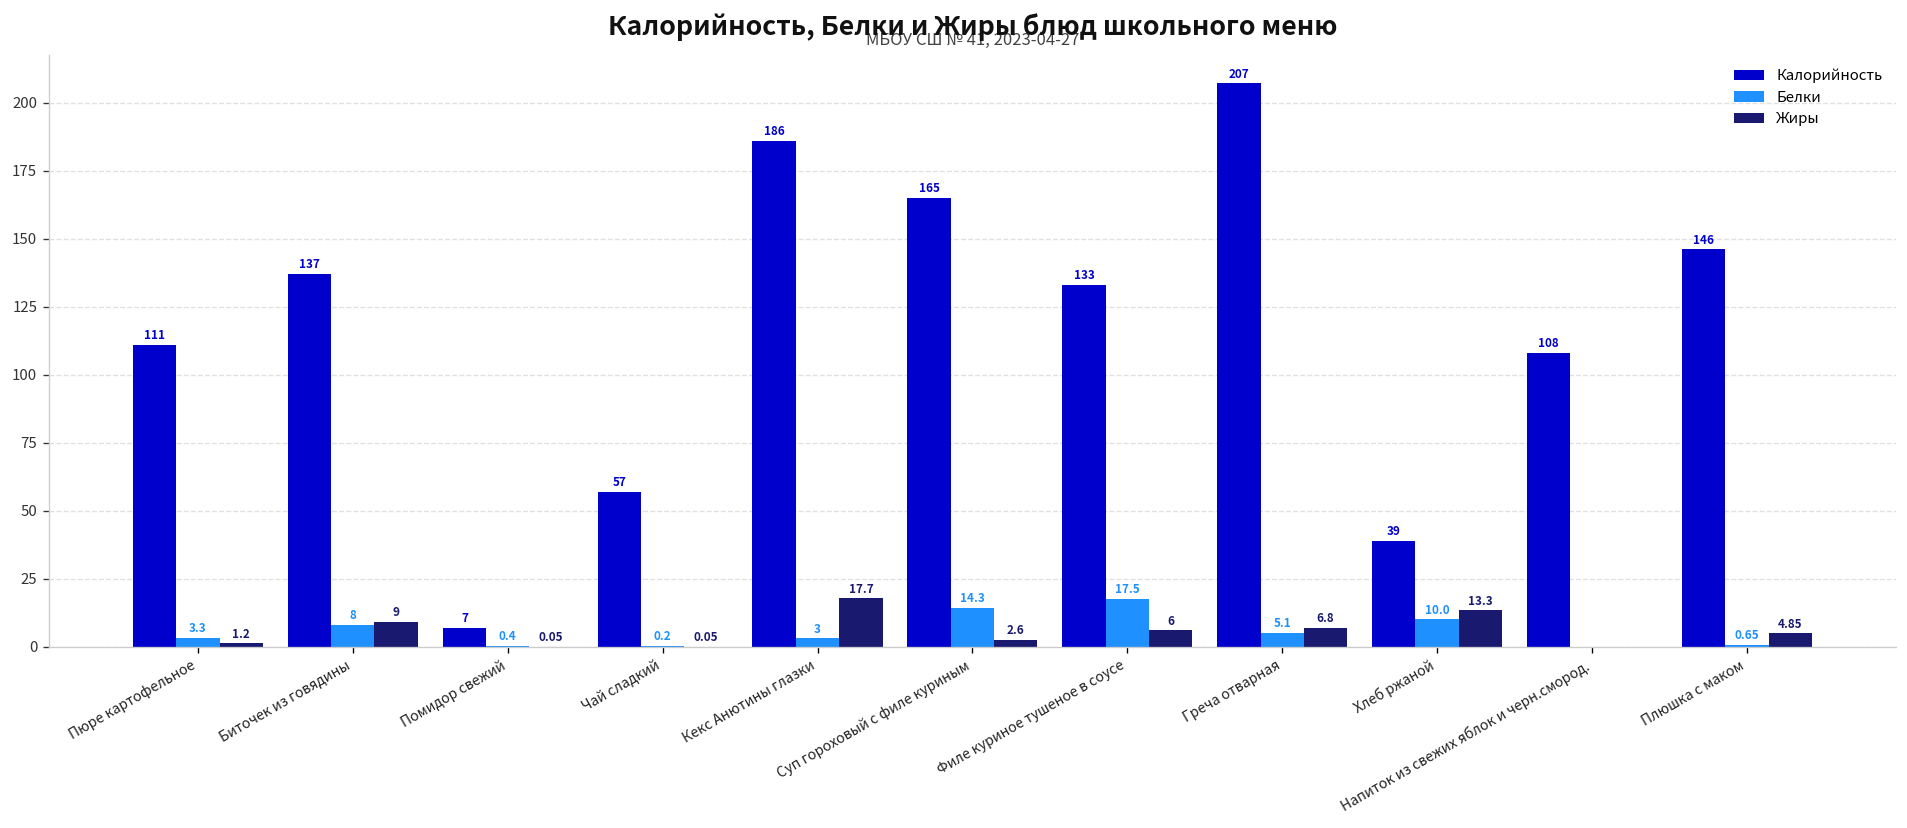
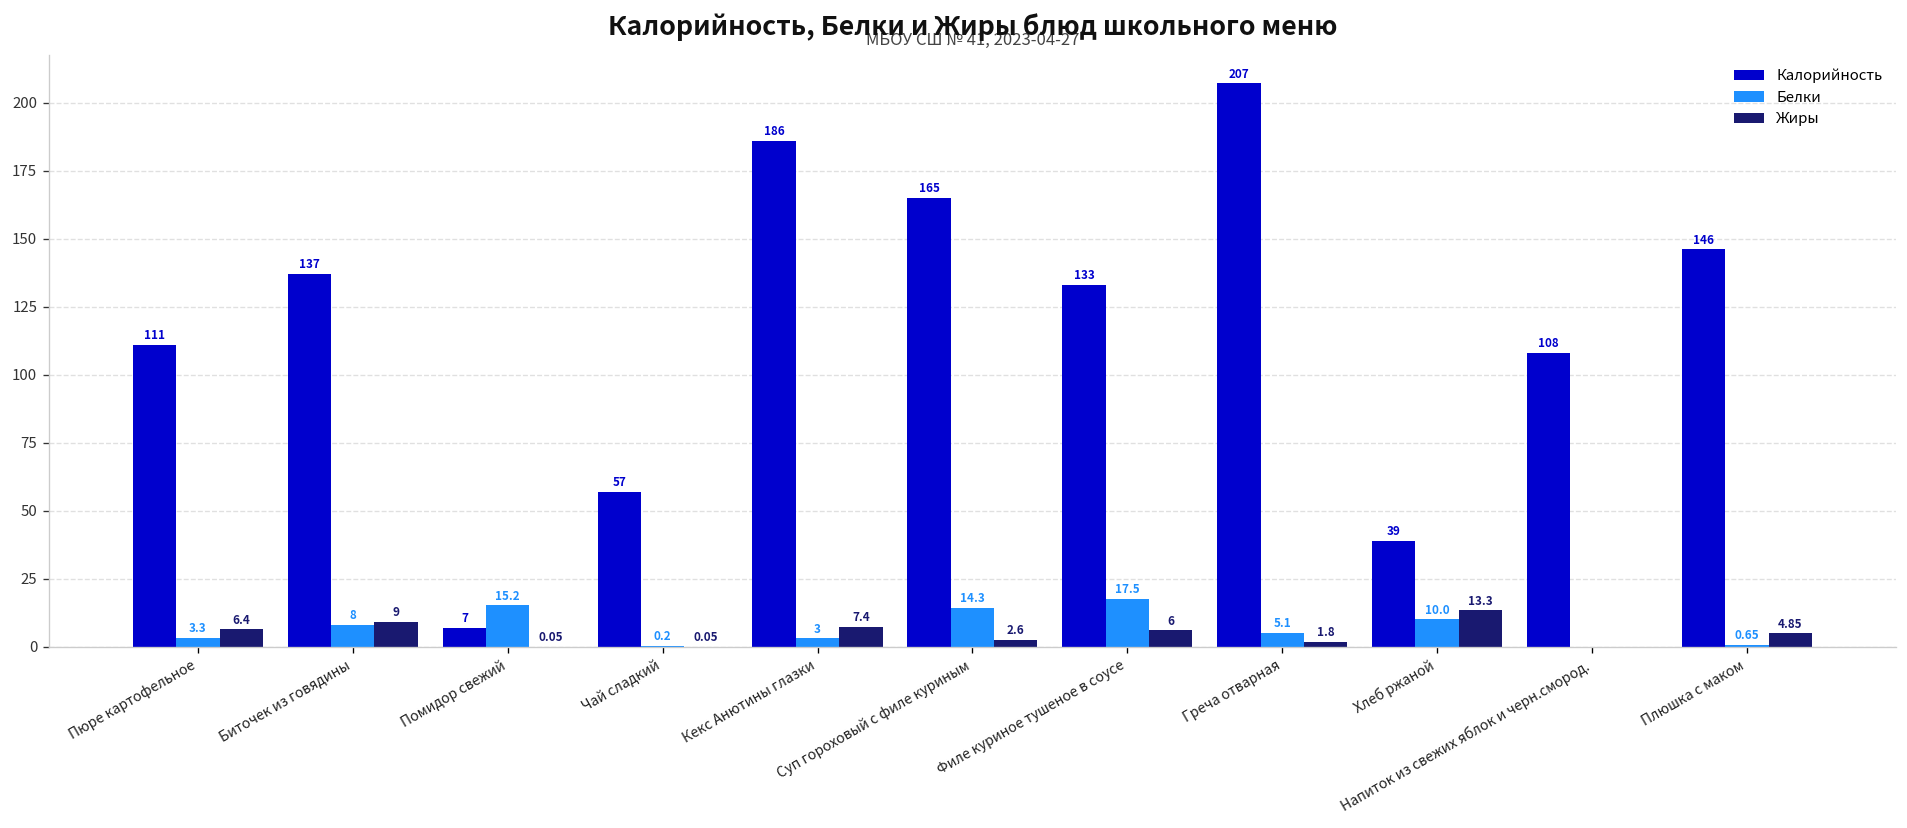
  {
    "Калорийность": {
      "Пюре картофельное": 111,
      "Биточек из говядины": 137,
      "Помидор свежий": 7,
      "Чай сладкий": 57,
      "Кекс Анютины глазки": 186,
      "Суп гороховый с филе куриным": 165,
      "Филе куриное тушеное в соусе": 133,
      "Греча отварная": 207,
      "Хлеб ржаной": 39,
      "Напиток из свежих яблок и черн.смород.": 108,
      "Плюшка с маком": 146
    },
    "Белки": {
      "Пюре картофельное": 3.3,
      "Биточек из говядины": 8,
-     "Помидор свежий": 0.4,
+     "Помидор свежий": 15.2,
      "Чай сладкий": 0.2,
      "Кекс Анютины глазки": 3,
      "Суп гороховый с филе куриным": 14.3,
      "Филе куриное тушеное в соусе": 17.5,
      "Греча отварная": 5.1,
      "Хлеб ржаной": 10.0,
      "Плюшка с маком": 0.65
    },
    "Жиры": {
-     "Пюре картофельное": 1.2,
+     "Пюре картофельное": 6.4,
      "Биточек из говядины": 9,
      "Помидор свежий": 0.05,
      "Чай сладкий": 0.05,
-     "Кекс Анютины глазки": 17.7,
+     "Кекс Анютины глазки": 7.4,
      "Суп гороховый с филе куриным": 2.6,
      "Филе куриное тушеное в соусе": 6,
-     "Греча отварная": 6.8,
+     "Греча отварная": 1.8,
      "Хлеб ржаной": 13.3,
      "Плюшка с маком": 4.85
    }
  }
